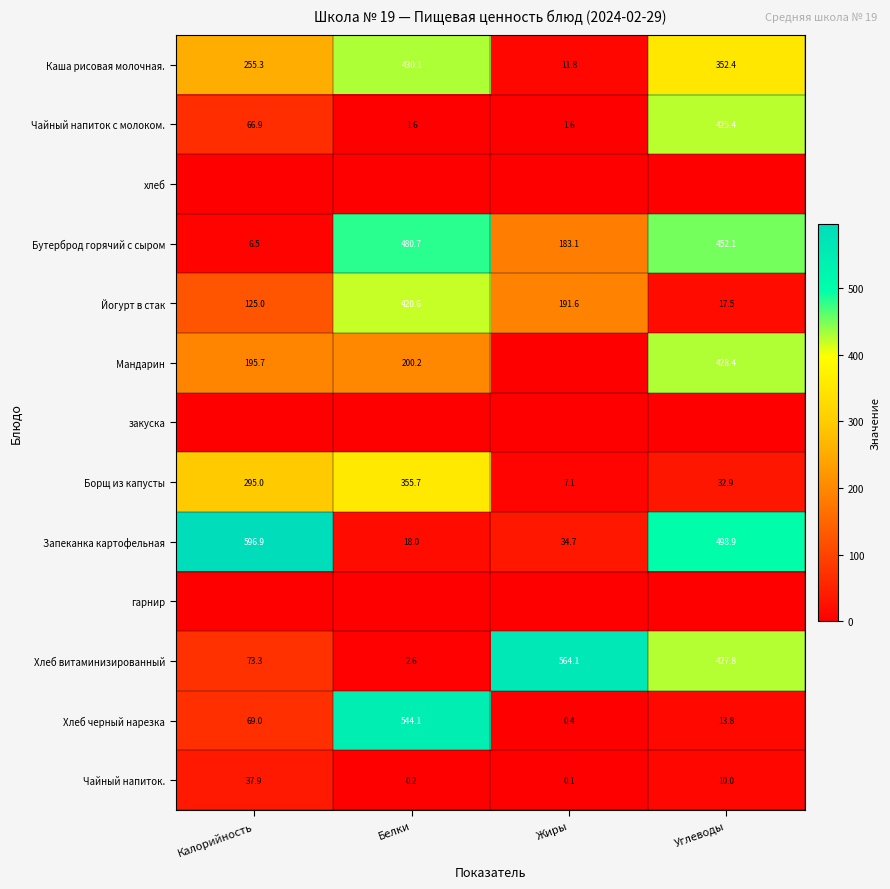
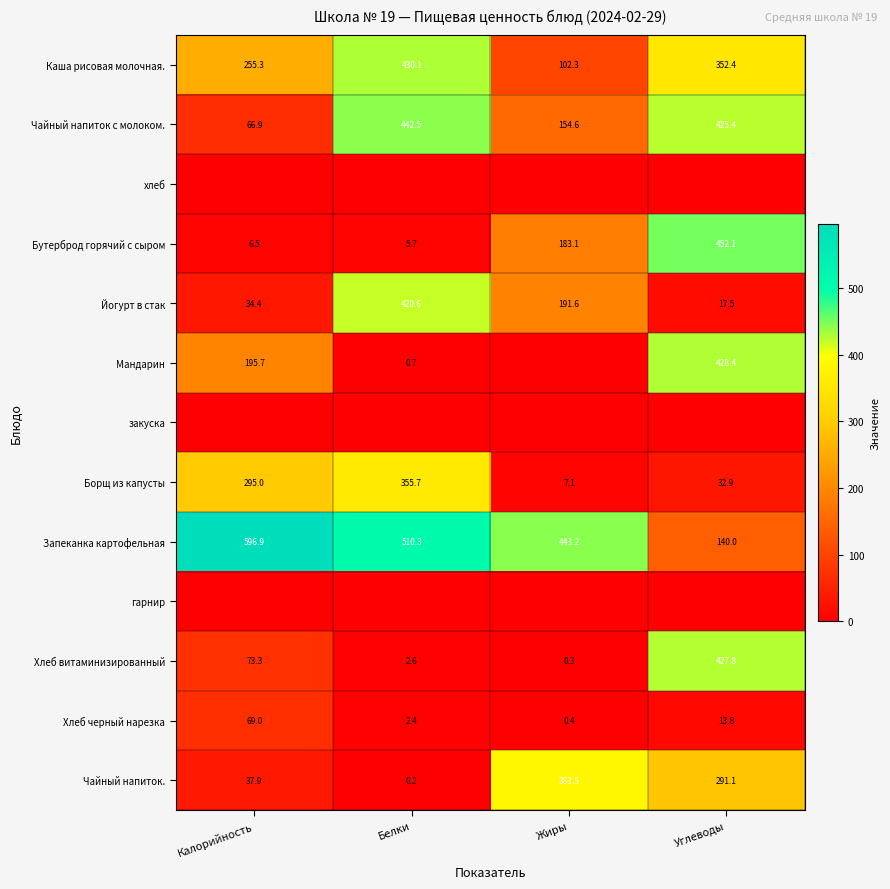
  {
    "Каша рисовая молочная.": {
      "Калорийность": 255.3,
      "Белки": 430.1,
-     "Жиры": 11.8,
+     "Жиры": 102.3,
      "Углеводы": 352.4
    },
    "Чайный напиток с молоком.": {
      "Калорийность": 66.9,
-     "Белки": 1.6,
-     "Жиры": 1.6,
+     "Белки": 442.5,
+     "Жиры": 154.6,
      "Углеводы": 425.4
    },
    "Бутерброд горячий с сыром": {
      "Калорийность": 6.5,
-     "Белки": 480.7,
+     "Белки": 5.7,
      "Жиры": 183.1,
      "Углеводы": 452.1
    },
    "Йогурт в стак": {
-     "Калорийность": 125.0,
+     "Калорийность": 34.4,
      "Белки": 420.6,
      "Жиры": 191.6,
      "Углеводы": 17.5
    },
    "Мандарин": {
      "Калорийность": 195.7,
-     "Белки": 200.2,
+     "Белки": 0.7,
      "Углеводы": 428.4
    },
    "Борщ из капусты": {
      "Калорийность": 295.0,
      "Белки": 355.7,
      "Жиры": 7.1,
      "Углеводы": 32.9
    },
    "Запеканка картофельная": {
      "Калорийность": 596.9,
-     "Белки": 18.0,
-     "Жиры": 34.7,
-     "Углеводы": 498.9
+     "Белки": 510.3,
+     "Жиры": 443.2,
+     "Углеводы": 140.0
    },
    "Хлеб витаминизированный": {
      "Калорийность": 73.3,
      "Белки": 2.6,
-     "Жиры": 564.1,
+     "Жиры": 0.3,
      "Углеводы": 427.8
    },
    "Хлеб черный нарезка": {
      "Калорийность": 69.0,
-     "Белки": 544.1,
+     "Белки": 2.4,
      "Жиры": 0.4,
      "Углеводы": 13.8
    },
    "Чайный напиток.": {
      "Калорийность": 37.9,
      "Белки": 0.2,
-     "Жиры": 0.1,
-     "Углеводы": 10.0
+     "Жиры": 383.5,
+     "Углеводы": 291.1
    }
  }
